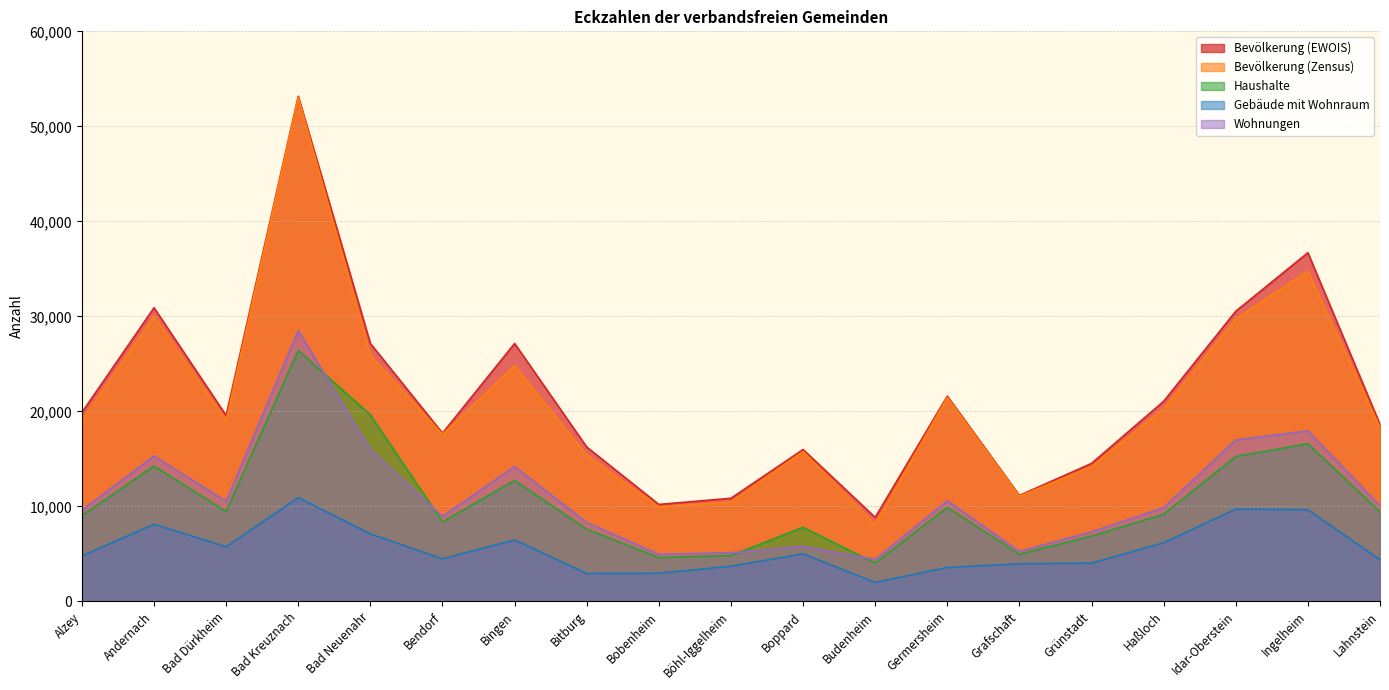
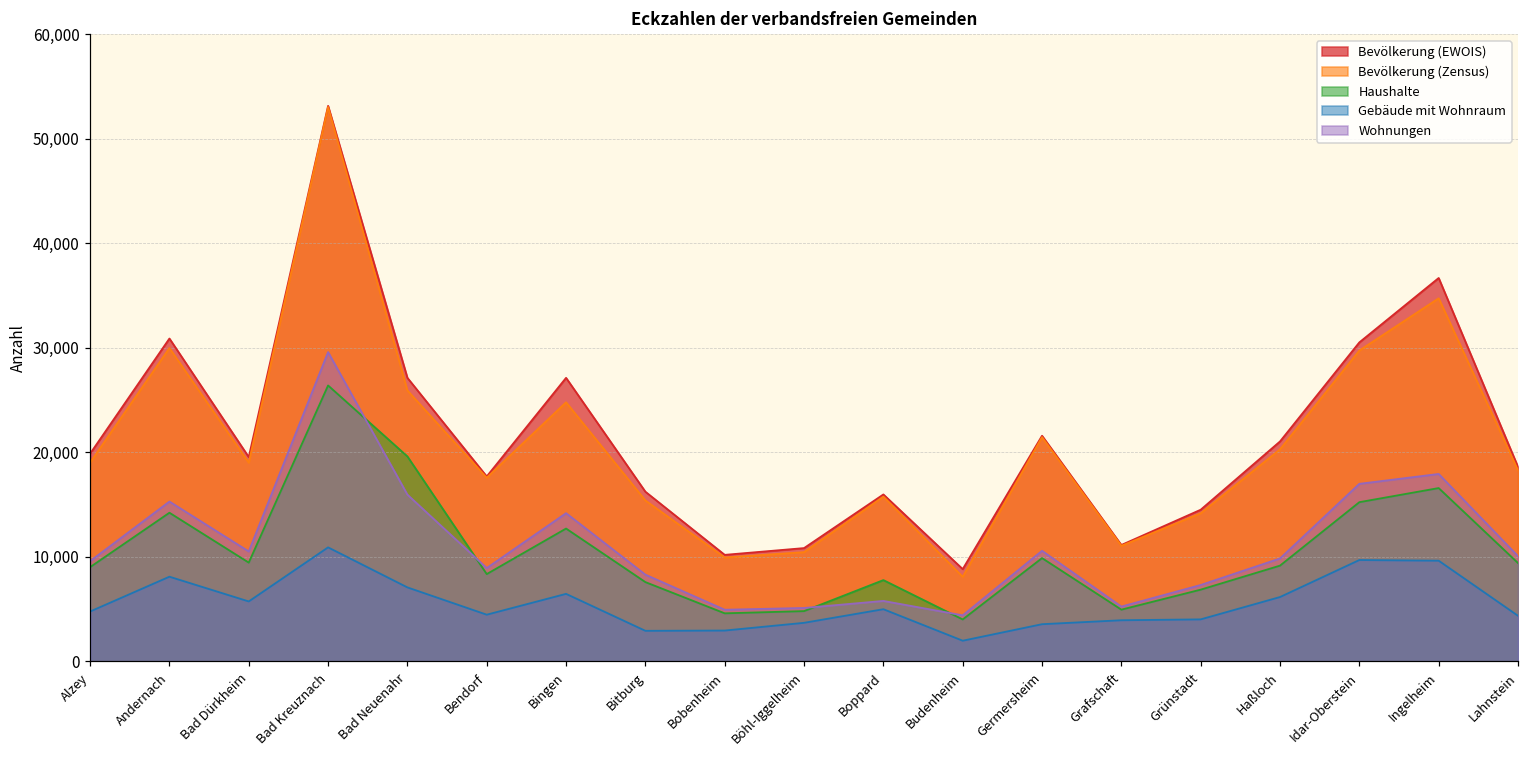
  {
    "Bevölkerung (EWOIS)": {
      "Alzey": "20,000",
      "Andernach": "31,000",
      "Bad Dürkheim": "20,000",
      "Bad Neuenahr": "27,000",
      "Bingen": "27,000",
      "Bitburg": "16,000",
      "Böhl-Iggelheim": "11,000",
      "Budenheim": "9,000",
      "Grünstadt": "15,000",
      "Haßloch": "21,000",
      "Idar-Oberstein": "31,000",
      "Ingelheim": "37,000",
      "Lahnstein": "19,000"
    },
    "Bevölkerung (Zensus)": {
      "Alzey": "19,000",
      "Andernach": "30,000",
      "Bad Dürkheim": "19,000",
      "Bad Neuenahr": "26,000",
      "Bingen": "25,000",
      "Bitburg": "15,000",
      "Böhl-Iggelheim": "10,000",
      "Budenheim": "8,000",
      "Grünstadt": "14,000",
      "Haßloch": "20,000",
      "Idar-Oberstein": "30,000",
      "Ingelheim": "35,000",
      "Lahnstein": "18,000"
    },
    "Haushalte": {
      "Alzey": "9,000",
      "Andernach": "14,000",
      "Bad Dürkheim": "9,000",
      "Bad Kreuznach": "26,000",
      "Bad Neuenahr": "20,000",
      "Bendorf": "8,000",
      "Bingen": "13,000",
      "Bitburg": "8,000",
      "Bobenheim": "5,000",
      "Böhl-Iggelheim": "5,000",
      "Boppard": "8,000",
      "Budenheim": "4,000",
      "Germersheim": "10,000",
      "Grafschaft": "5,000",
      "Grünstadt": "7,000",
      "Haßloch": "9,000",
      "Idar-Oberstein": "15,000",
      "Ingelheim": "17,000",
      "Lahnstein": "9,000"
    },
    "Gebäude mit Wohnraum": {
      "Alzey": "5,000",
      "Andernach": "8,000",
      "Bad Dürkheim": "6,000",
      "Bad Kreuznach": "11,000",
      "Bad Neuenahr": "7,000",
      "Bendorf": "4,000",
      "Bingen": "6,000",
      "Bitburg": "3,000",
      "Bobenheim": "3,000",
      "Böhl-Iggelheim": "4,000",
      "Boppard": "5,000",
      "Budenheim": "2,000",
      "Germersheim": "4,000",
      "Grafschaft": "4,000",
      "Grünstadt": "4,000",
      "Haßloch": "6,000",
      "Idar-Oberstein": "10,000",
      "Ingelheim": "10,000",
      "Lahnstein": "4,000"
    },
    "Wohnungen": {
      "Alzey": "10,000",
      "Andernach": "15,000",
      "Bad Dürkheim": "11,000",
-     "Bad Kreuznach": "28,000",
+     "Bad Kreuznach": "30,000",
      "Bad Neuenahr": "16,000",
      "Bendorf": "9,000",
      "Bingen": "14,000",
      "Bitburg": "8,000",
      "Bobenheim": "5,000",
      "Böhl-Iggelheim": "5,000",
      "Boppard": "6,000",
      "Budenheim": "4,000",
      "Germersheim": "11,000",
      "Grafschaft": "5,000",
      "Grünstadt": "7,000",
      "Haßloch": "10,000",
      "Idar-Oberstein": "17,000",
      "Ingelheim": "18,000",
      "Lahnstein": "10,000"
    }
  }
